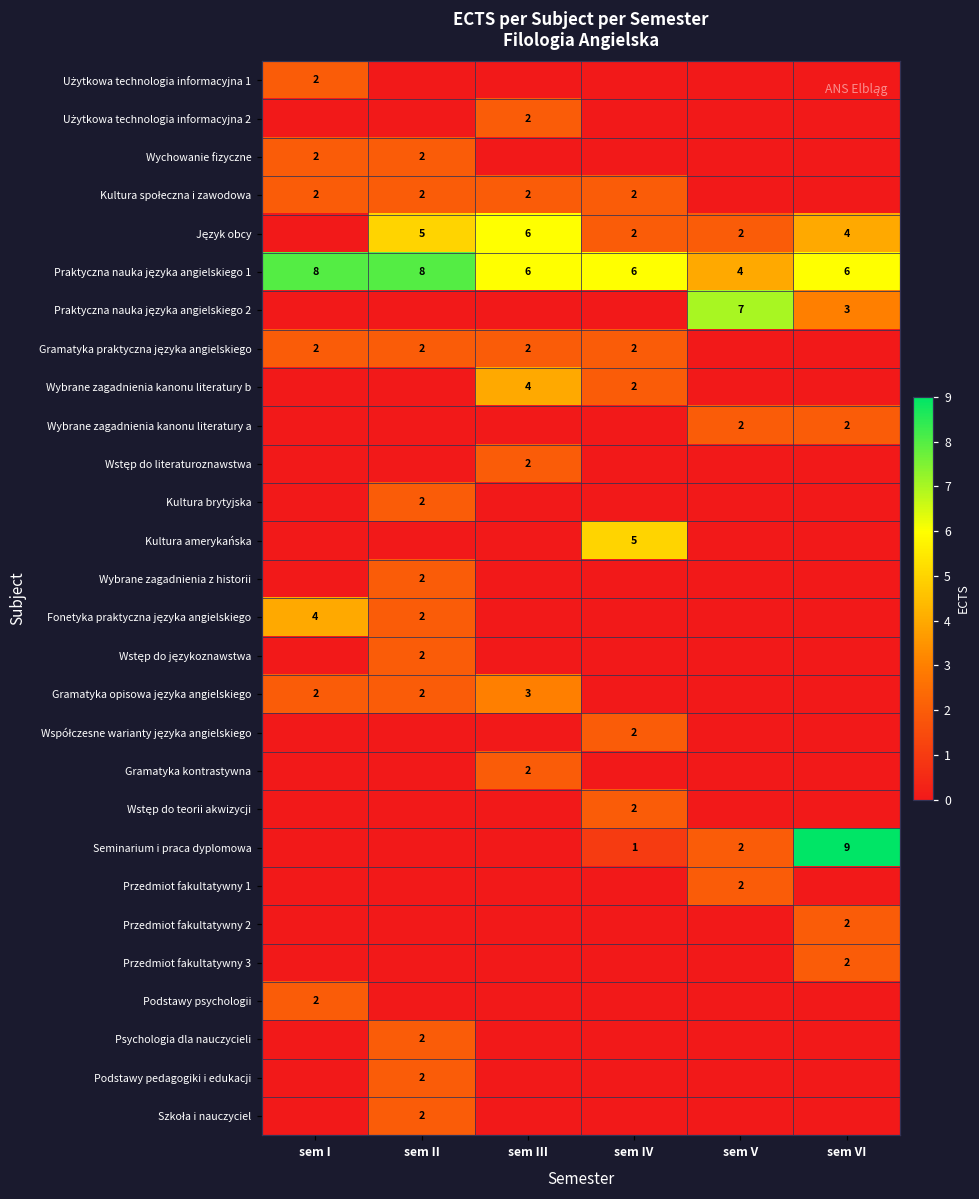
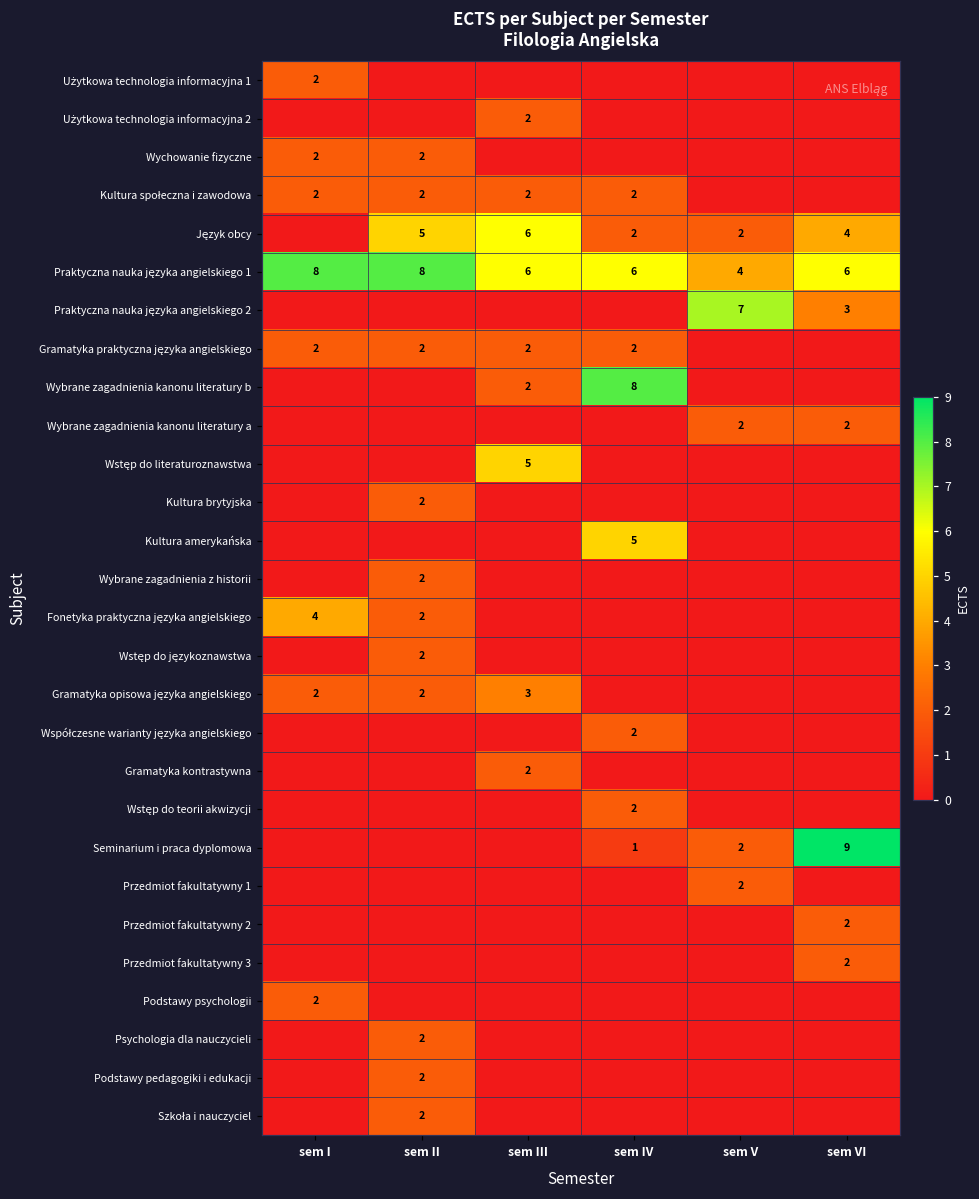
  {
    "Użytkowa technologia informacyjna 1": {
      "sem I": 2
    },
    "Użytkowa technologia informacyjna 2": {
      "sem III": 2
    },
    "Wychowanie fizyczne": {
      "sem I": 2,
      "sem II": 2
    },
    "Kultura społeczna i zawodowa": {
      "sem I": 2,
      "sem II": 2,
      "sem III": 2,
      "sem IV": 2
    },
    "Język obcy": {
      "sem II": 5,
      "sem III": 6,
      "sem IV": 2,
      "sem V": 2,
      "sem VI": 4
    },
    "Praktyczna nauka języka angielskiego 1": {
      "sem I": 8,
      "sem II": 8,
      "sem III": 6,
      "sem IV": 6,
      "sem V": 4,
      "sem VI": 6
    },
    "Praktyczna nauka języka angielskiego 2": {
      "sem V": 7,
      "sem VI": 3
    },
    "Gramatyka praktyczna języka angielskiego": {
      "sem I": 2,
      "sem II": 2,
      "sem III": 2,
      "sem IV": 2
    },
    "Wybrane zagadnienia kanonu literatury b": {
-     "sem III": 4,
-     "sem IV": 2
+     "sem III": 2,
+     "sem IV": 8
    },
    "Wybrane zagadnienia kanonu literatury a": {
      "sem V": 2,
      "sem VI": 2
    },
    "Wstęp do literaturoznawstwa": {
-     "sem III": 2
+     "sem III": 5
    },
    "Kultura brytyjska": {
      "sem II": 2
    },
    "Kultura amerykańska": {
      "sem IV": 5
    },
    "Wybrane zagadnienia z historii": {
      "sem II": 2
    },
    "Fonetyka praktyczna języka angielskiego": {
      "sem I": 4,
      "sem II": 2
    },
    "Wstęp do językoznawstwa": {
      "sem II": 2
    },
    "Gramatyka opisowa języka angielskiego": {
      "sem I": 2,
      "sem II": 2,
      "sem III": 3
    },
    "Współczesne warianty języka angielskiego": {
      "sem IV": 2
    },
    "Gramatyka kontrastywna": {
      "sem III": 2
    },
    "Wstęp do teorii akwizycji": {
      "sem IV": 2
    },
    "Seminarium i praca dyplomowa": {
      "sem IV": 1,
      "sem V": 2,
      "sem VI": 9
    },
    "Przedmiot fakultatywny 1": {
      "sem V": 2
    },
    "Przedmiot fakultatywny 2": {
      "sem VI": 2
    },
    "Przedmiot fakultatywny 3": {
      "sem VI": 2
    },
    "Podstawy psychologii": {
      "sem I": 2
    },
    "Psychologia dla nauczycieli": {
      "sem II": 2
    },
    "Podstawy pedagogiki i edukacji": {
      "sem II": 2
    },
    "Szkoła i nauczyciel": {
      "sem II": 2
    }
  }
